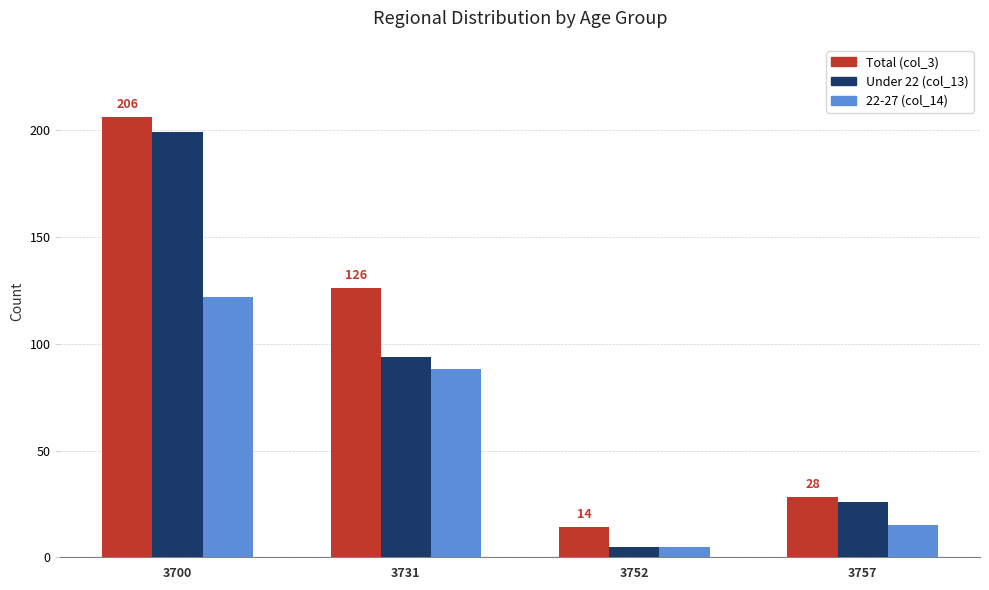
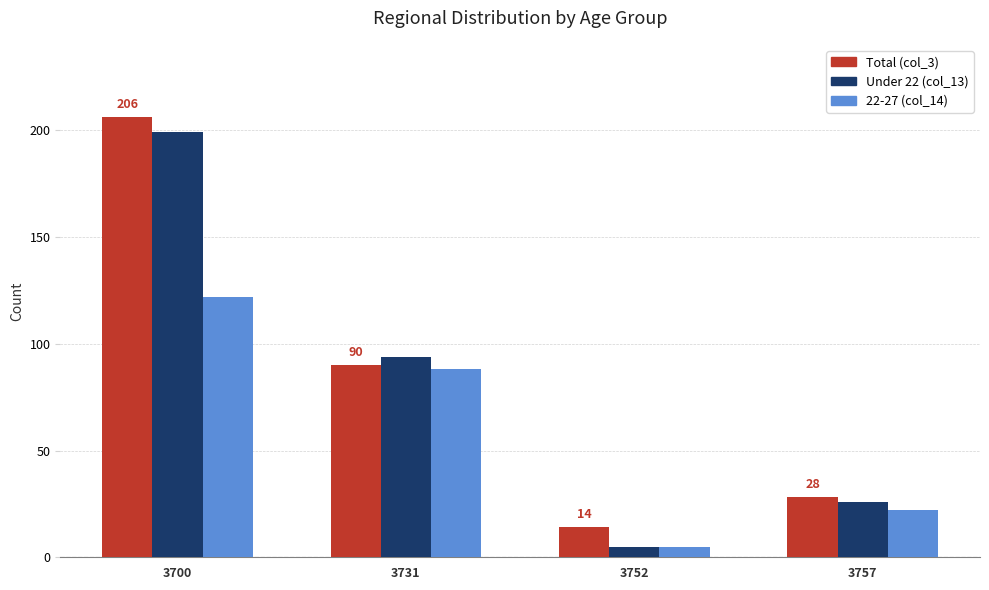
  {
    "Total (col_3)": {
      "3700": 206,
-     "3731": 126,
+     "3731": 90,
      "3752": 14,
      "3757": 28
    },
    "Under 22 (col_13)": {
      "3700": 199,
      "3731": 94,
      "3752": 5,
      "3757": 26
    },
    "22-27 (col_14)": {
      "3700": 122,
      "3731": 88,
      "3752": 5,
-     "3757": 15
+     "3757": 22
    }
  }
